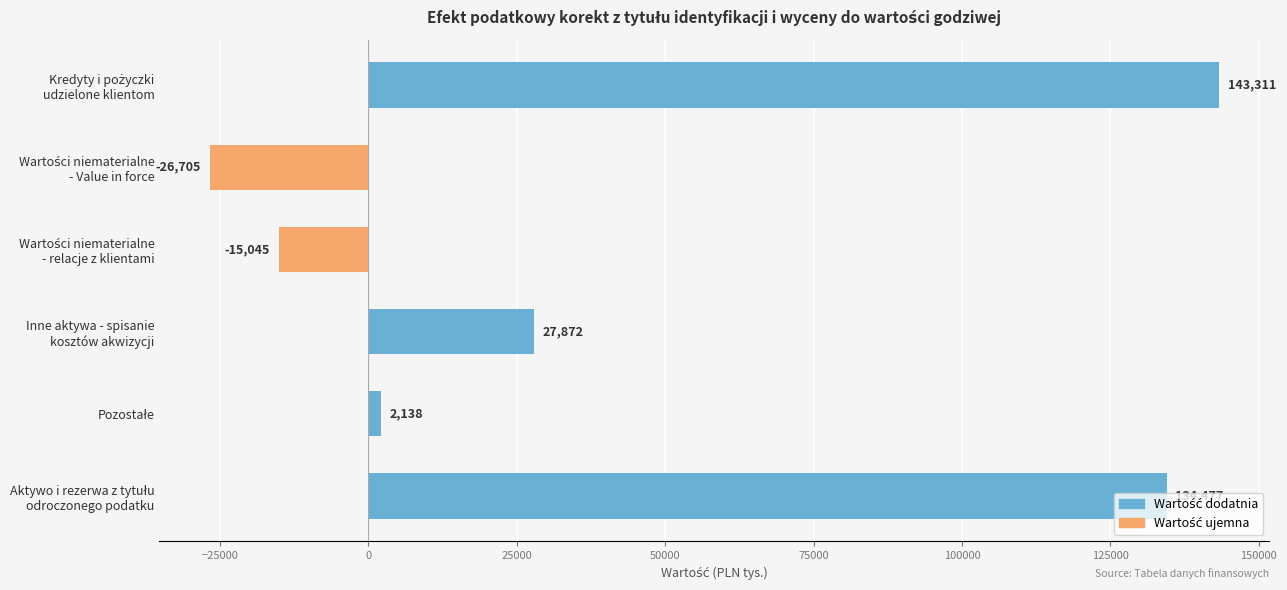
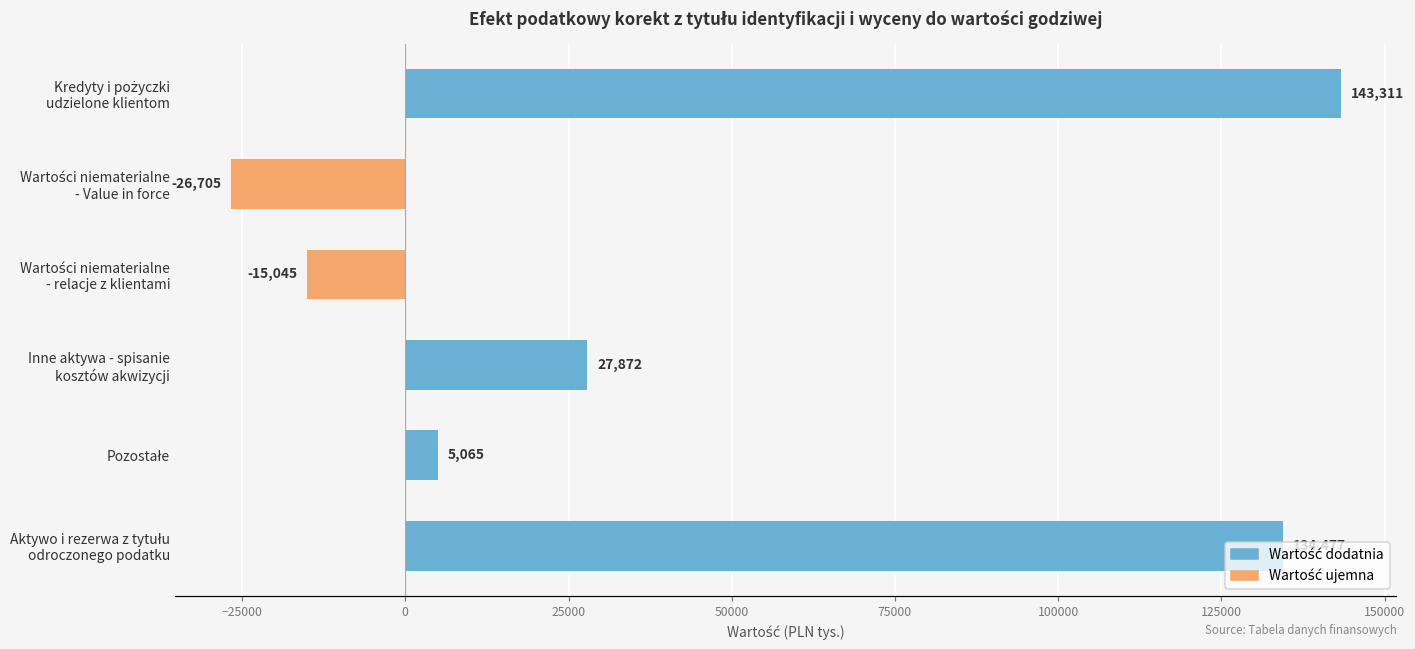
  {
    "Kredyty i pożyczki udzielone klientom": "143,311",
    "Wartości niematerialne - Value in force": "-26,705",
    "Wartości niematerialne - relacje z klientami": "-15,045",
    "Inne aktywa - spisanie kosztów akwizycji": "27,872",
-   "Pozostałe": "2,138"
+   "Pozostałe": "5,065"
  }
